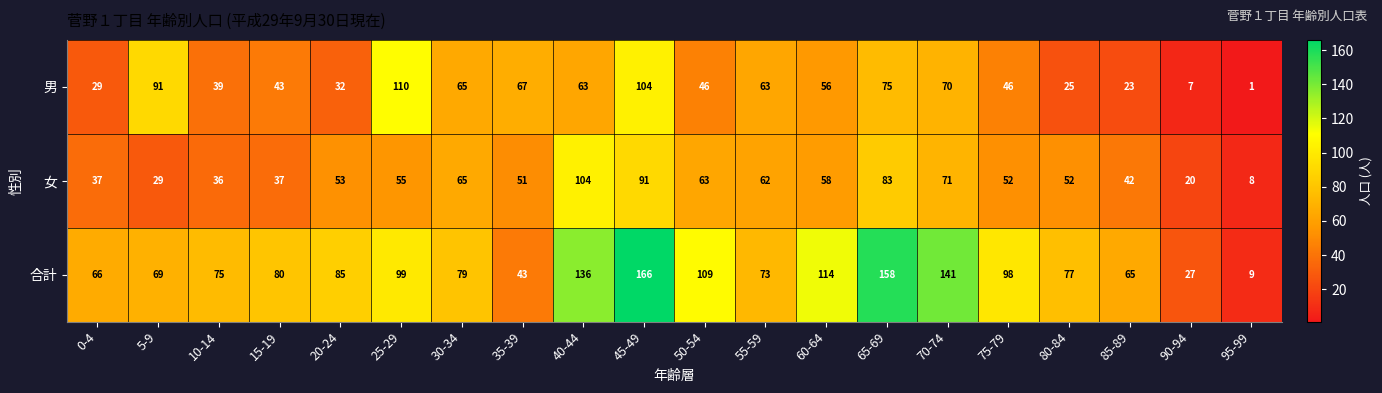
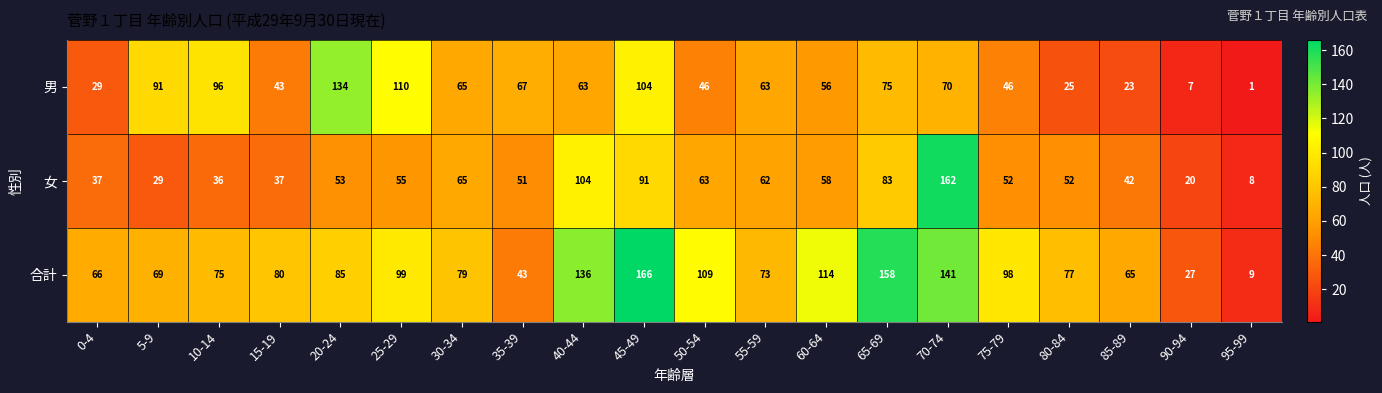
  {
    "男": {
      "0-4": 29,
      "5-9": 91,
-     "10-14": 39,
+     "10-14": 96,
      "15-19": 43,
-     "20-24": 32,
+     "20-24": 134,
      "25-29": 110,
      "30-34": 65,
      "35-39": 67,
      "40-44": 63,
      "45-49": 104,
      "50-54": 46,
      "55-59": 63,
      "60-64": 56,
      "65-69": 75,
      "70-74": 70,
      "75-79": 46,
      "80-84": 25,
      "85-89": 23,
      "90-94": 7,
      "95-99": 1
    },
    "女": {
      "0-4": 37,
      "5-9": 29,
      "10-14": 36,
      "15-19": 37,
      "20-24": 53,
      "25-29": 55,
      "30-34": 65,
      "35-39": 51,
      "40-44": 104,
      "45-49": 91,
      "50-54": 63,
      "55-59": 62,
      "60-64": 58,
      "65-69": 83,
-     "70-74": 71,
+     "70-74": 162,
      "75-79": 52,
      "80-84": 52,
      "85-89": 42,
      "90-94": 20,
      "95-99": 8
    },
    "合計": {
      "0-4": 66,
      "5-9": 69,
      "10-14": 75,
      "15-19": 80,
      "20-24": 85,
      "25-29": 99,
      "30-34": 79,
      "35-39": 43,
      "40-44": 136,
      "45-49": 166,
      "50-54": 109,
      "55-59": 73,
      "60-64": 114,
      "65-69": 158,
      "70-74": 141,
      "75-79": 98,
      "80-84": 77,
      "85-89": 65,
      "90-94": 27,
      "95-99": 9
    }
  }
